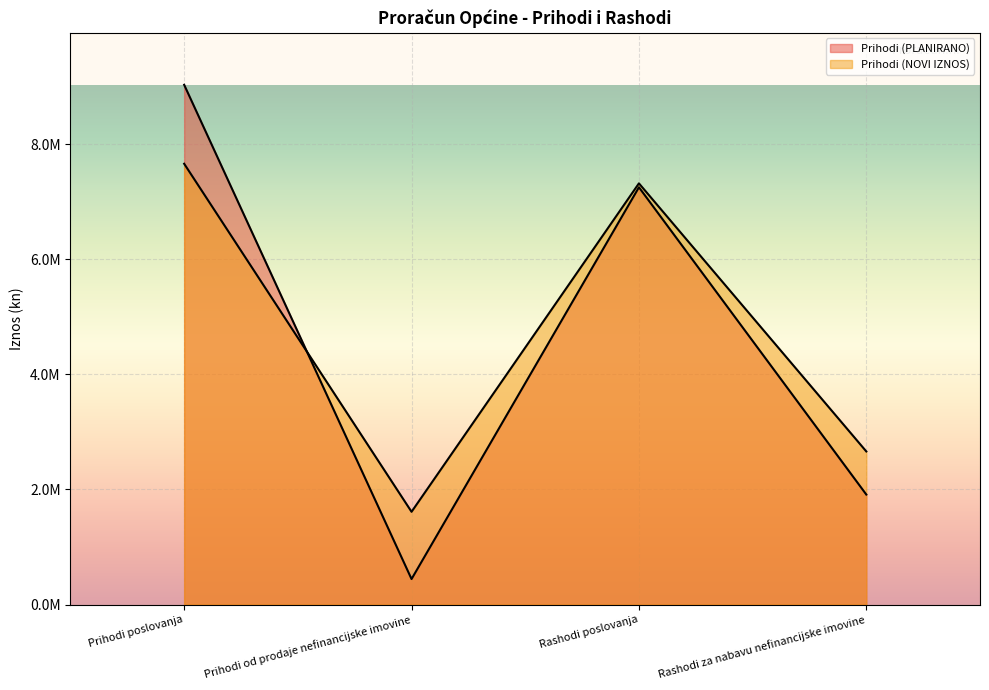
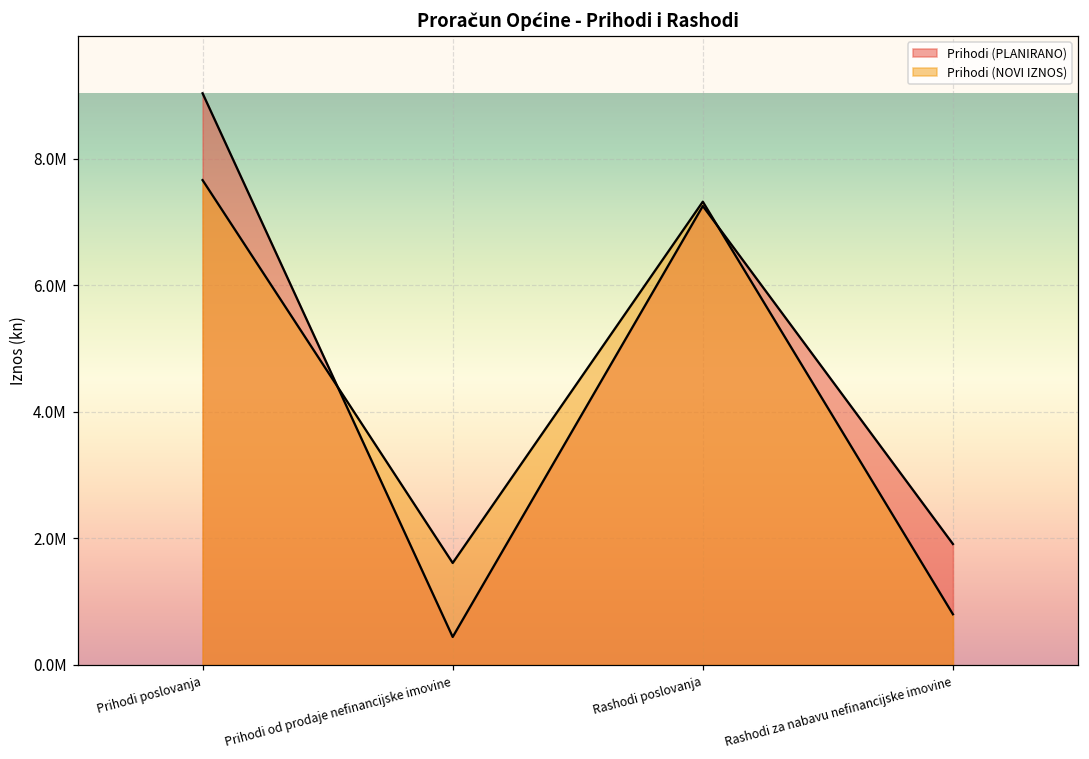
  {
    "Prihodi (PLANIRANO)": {
      "Prihodi poslovanja": 9000000,
      "Prihodi od prodaje nefinancijske imovine": 400000,
      "Rashodi poslovanja": 7300000,
      "Rashodi za nabavu nefinancijske imovine": 1900000
    },
    "Prihodi (NOVI IZNOS)": {
      "Prihodi poslovanja": 7700000,
      "Prihodi od prodaje nefinancijske imovine": 1600000,
      "Rashodi poslovanja": 7300000,
-     "Rashodi za nabavu nefinancijske imovine": 2700000
+     "Rashodi za nabavu nefinancijske imovine": 800000
    }
  }
